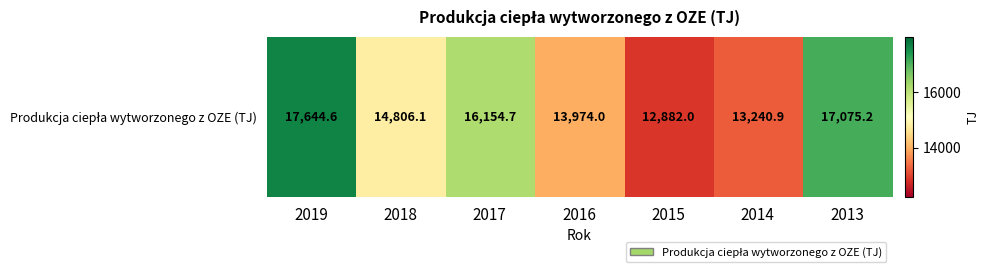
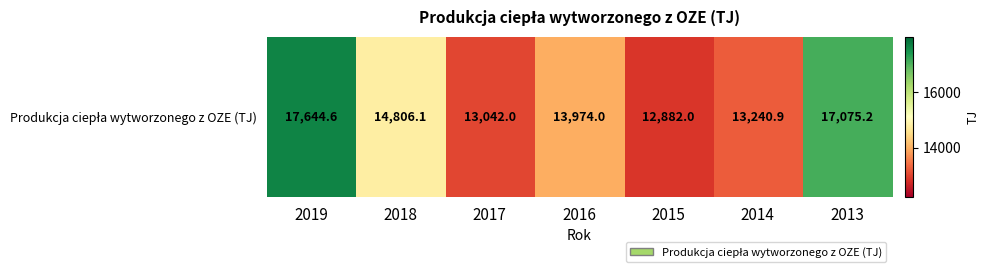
  {
    "Produkcja ciepła wytworzonego z OZE (TJ)": {
      "2019": "17,644.6",
      "2018": "14,806.1",
-     "2017": "16,154.7",
+     "2017": "13,042.0",
      "2016": "13,974.0",
      "2015": "12,882.0",
      "2014": "13,240.9",
      "2013": "17,075.2"
    }
  }
